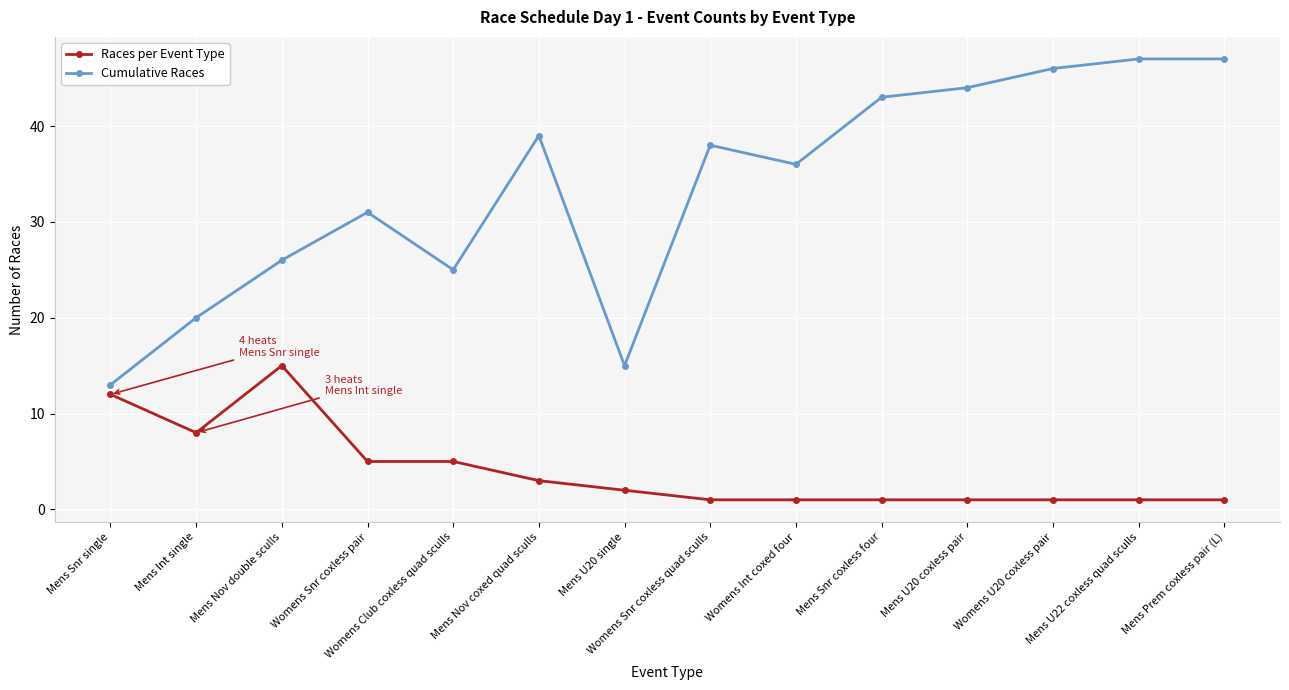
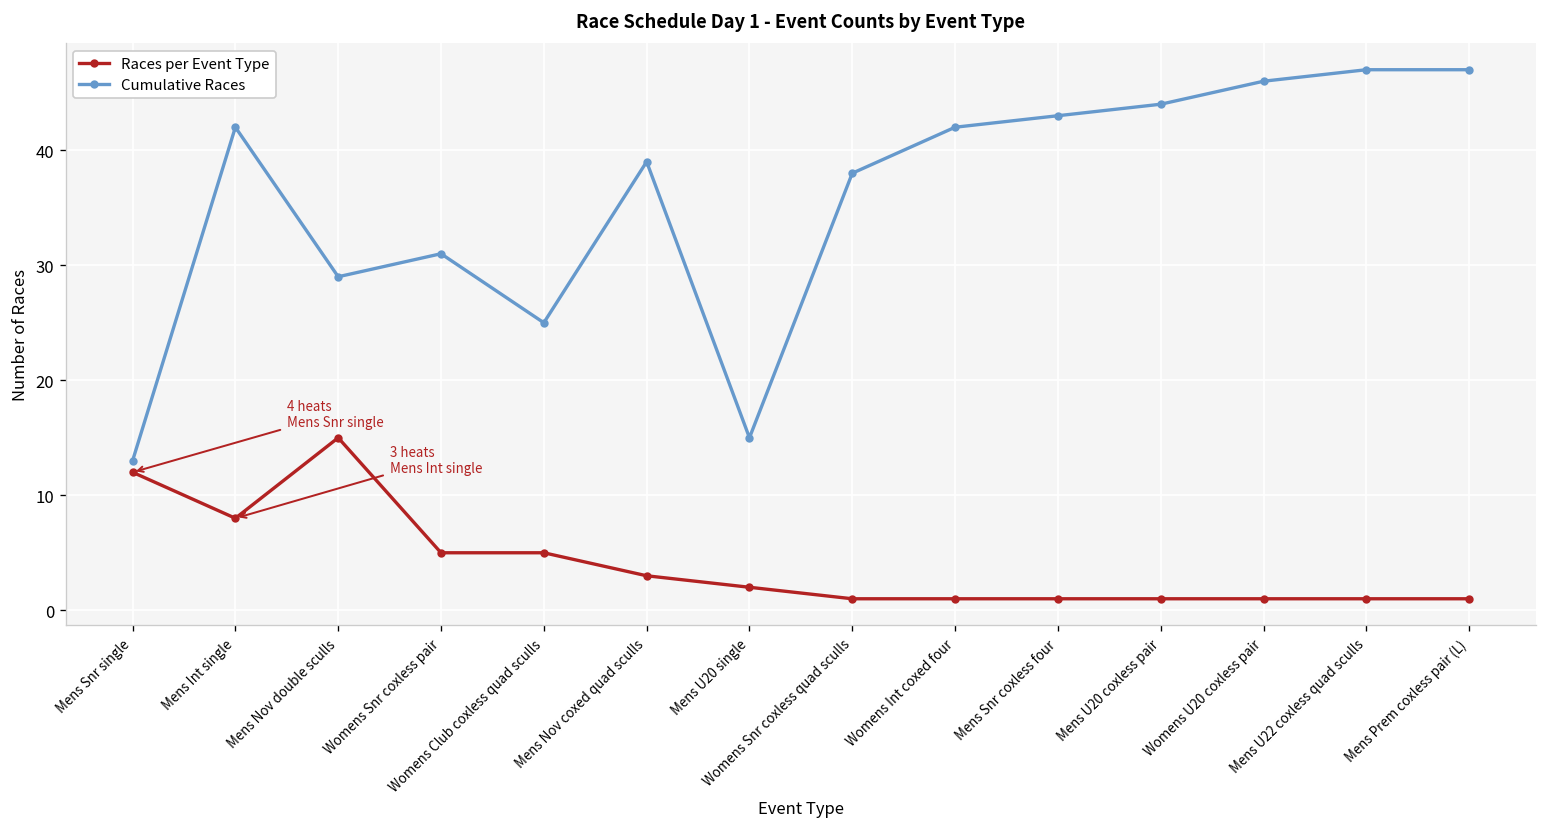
  {
    "Races per Event Type": {
      "Mens Snr single": 12,
      "Womens Snr coxless pair": 5,
      "Womens Club coxless quad sculls": 5,
      "Mens Nov coxed quad sculls": 3,
      "Mens U20 single": 2,
      "Womens Snr coxless quad sculls": 1,
      "Womens Int coxed four": 1,
      "Mens Snr coxless four": 1,
      "Mens U20 coxless pair": 1,
      "Womens U20 coxless pair": 1,
      "Mens U22 coxless quad sculls": 1,
      "Mens Prem coxless pair (L)": 1
    },
    "Cumulative Races": {
      "Mens Snr single": 13,
-     "Mens Int single": 20,
-     "Mens Nov double sculls": 26,
+     "Mens Int single": 42,
+     "Mens Nov double sculls": 29,
      "Womens Snr coxless pair": 31,
      "Womens Club coxless quad sculls": 25,
      "Mens Nov coxed quad sculls": 39,
      "Mens U20 single": 15,
      "Womens Snr coxless quad sculls": 38,
-     "Womens Int coxed four": 36,
+     "Womens Int coxed four": 42,
      "Mens Snr coxless four": 43,
      "Mens U20 coxless pair": 44,
      "Womens U20 coxless pair": 46,
      "Mens U22 coxless quad sculls": 47,
      "Mens Prem coxless pair (L)": 47
    }
  }
